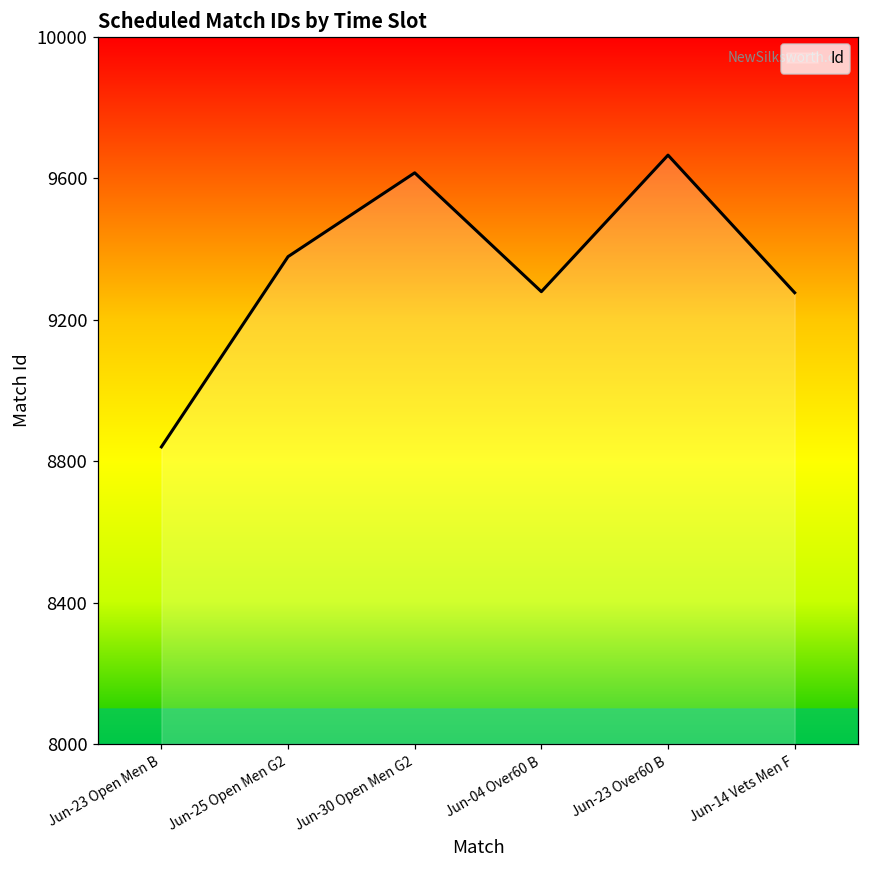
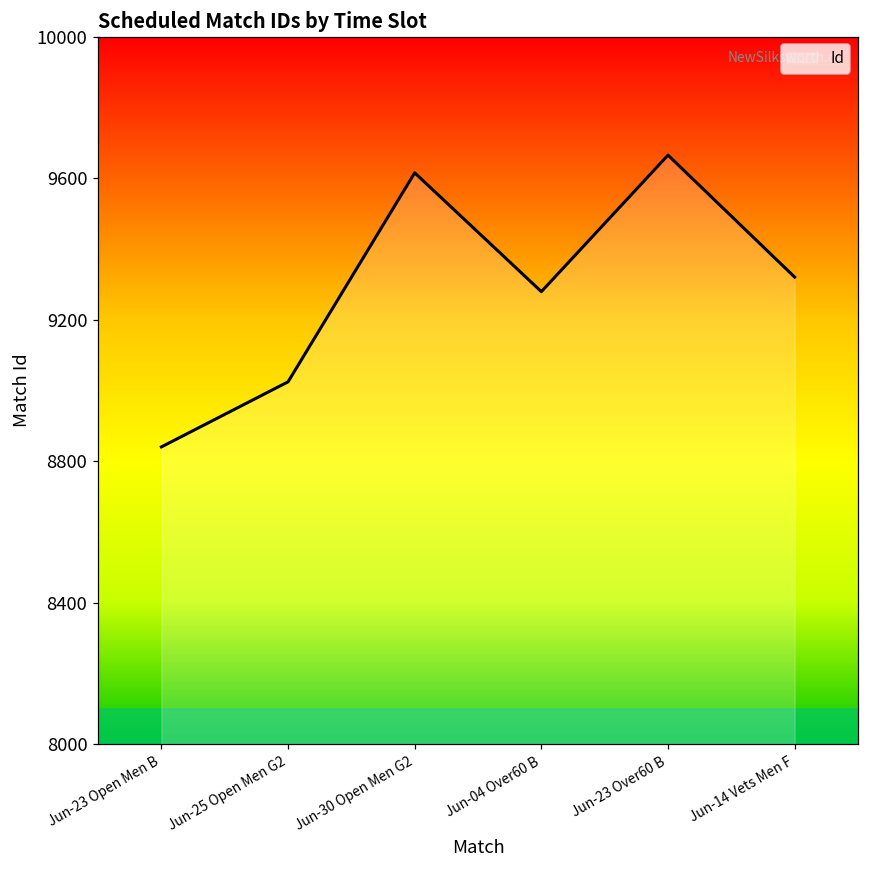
  {
    "Jun-23 Open Men B": 8840,
-   "Jun-25 Open Men G2": 9380,
+   "Jun-25 Open Men G2": 9020,
    "Jun-30 Open Men G2": 9620,
    "Jun-04 Over60 B": 9280,
    "Jun-23 Over60 B": 9670,
-   "Jun-14 Vets Men F": 9280
+   "Jun-14 Vets Men F": 9320
  }
